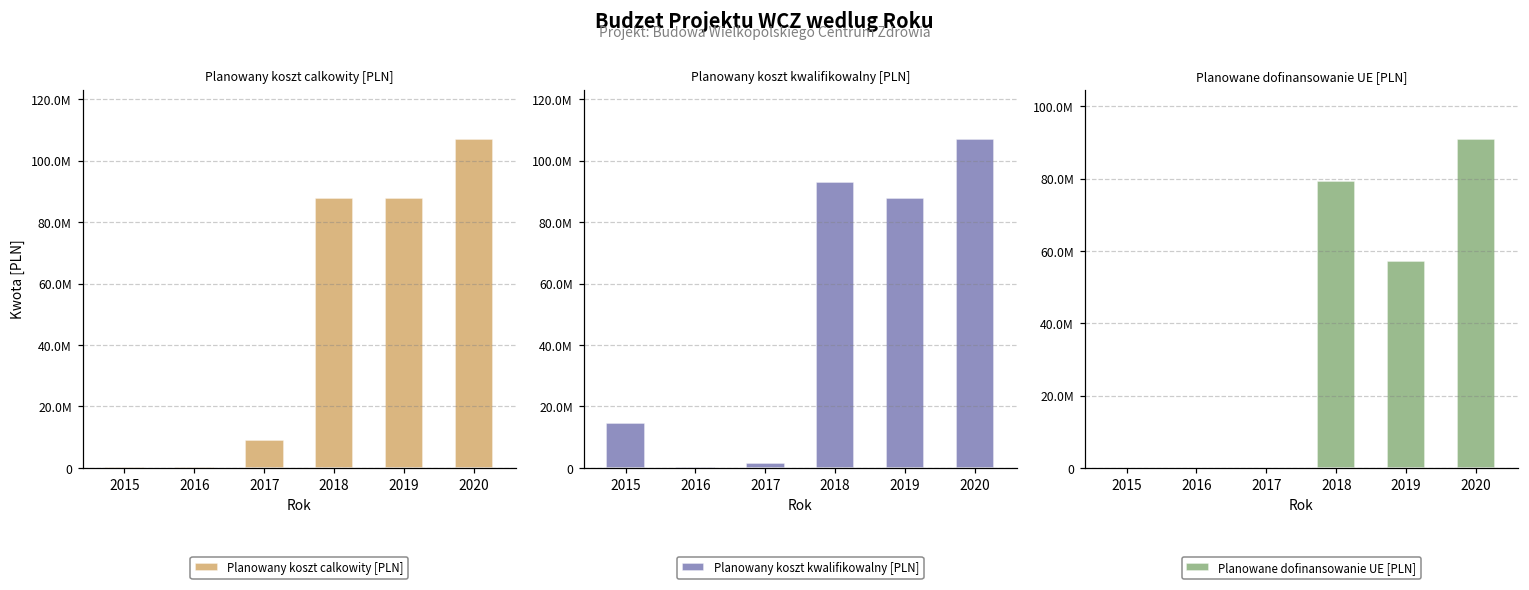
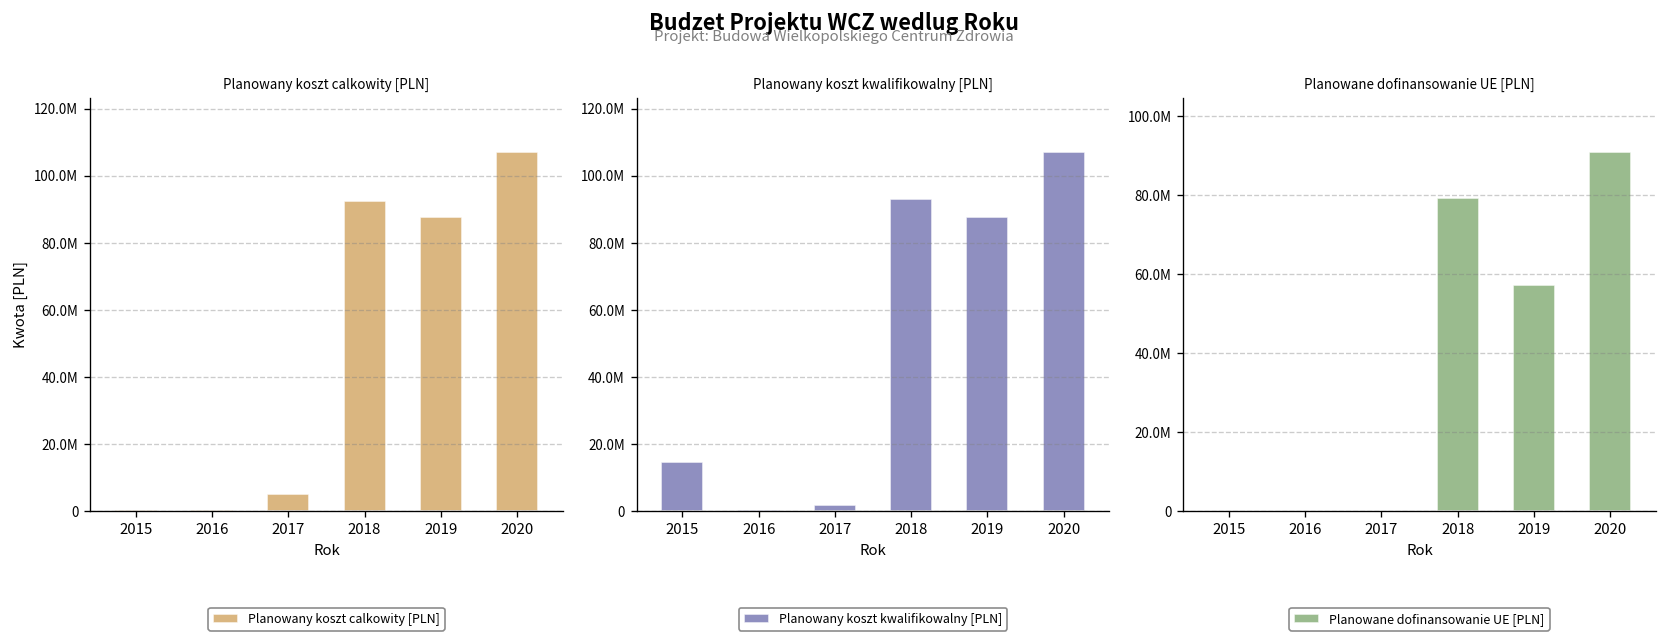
  {
    "Planowany koszt calkowity [PLN]": {
-     "2017": 9000000,
-     "2018": 88000000,
+     "2017": 5000000,
+     "2018": 92000000,
      "2019": 88000000,
      "2020": 107000000
    },
    "Planowany koszt kwalifikowalny [PLN]": {
      "2015": 15000000,
      "2017": 2000000,
      "2018": 93000000,
      "2019": 88000000,
      "2020": 107000000
    },
    "Planowane dofinansowanie UE [PLN]": {
      "2015": 0,
      "2016": 0,
      "2017": 0,
      "2018": 79000000,
      "2019": 57000000,
      "2020": 91000000
    }
  }
